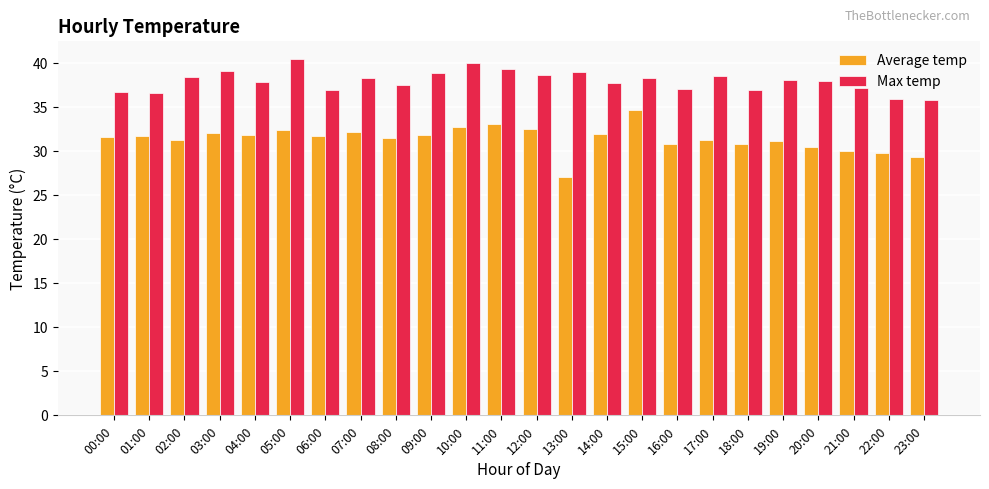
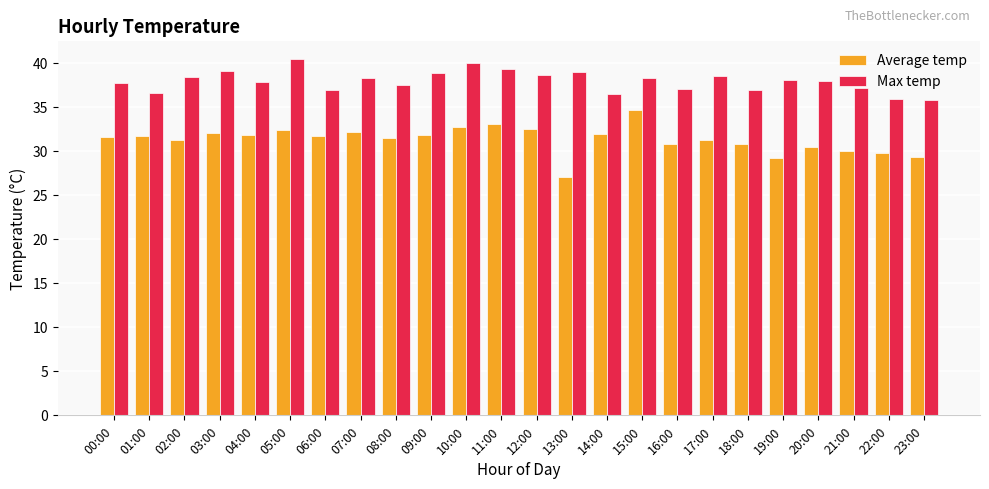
  {
    "Average temp": {
      "00:00": 32,
      "01:00": 32,
      "02:00": 31,
      "03:00": 32,
      "04:00": 32,
      "05:00": 32,
      "06:00": 32,
      "07:00": 32,
      "08:00": 32,
      "09:00": 32,
      "10:00": 33,
      "11:00": 33,
      "12:00": 33,
      "13:00": 27,
      "14:00": 32,
      "15:00": 35,
      "16:00": 31,
      "17:00": 31,
      "18:00": 31,
-     "19:00": 31,
+     "19:00": 29,
      "20:00": 31,
      "21:00": 30,
      "22:00": 30,
      "23:00": 29
    },
    "Max temp": {
-     "00:00": 37,
+     "00:00": 38,
      "01:00": 37,
      "02:00": 39,
      "03:00": 39,
      "04:00": 38,
      "05:00": 41,
      "06:00": 37,
      "07:00": 38,
      "08:00": 38,
      "09:00": 39,
      "10:00": 40,
      "11:00": 39,
      "12:00": 39,
      "13:00": 39,
-     "14:00": 38,
+     "14:00": 37,
      "15:00": 38,
      "16:00": 37,
      "17:00": 39,
      "18:00": 37,
      "19:00": 38,
      "20:00": 38,
      "21:00": 37,
      "22:00": 36,
      "23:00": 36
    }
  }
